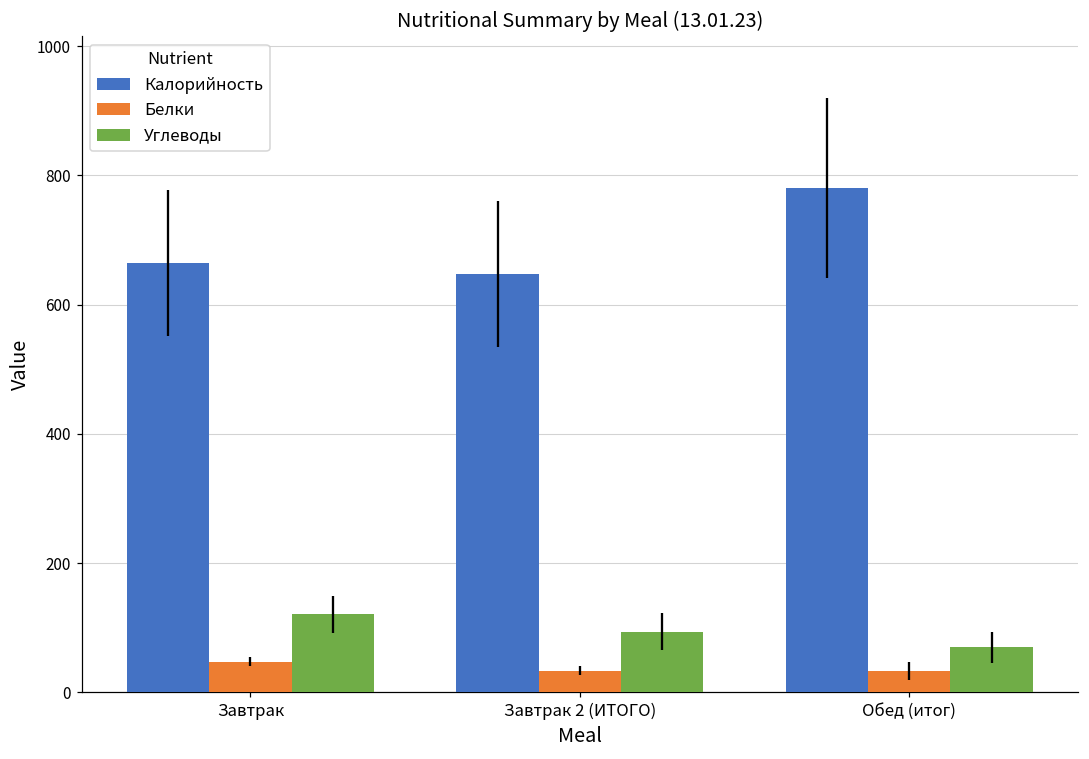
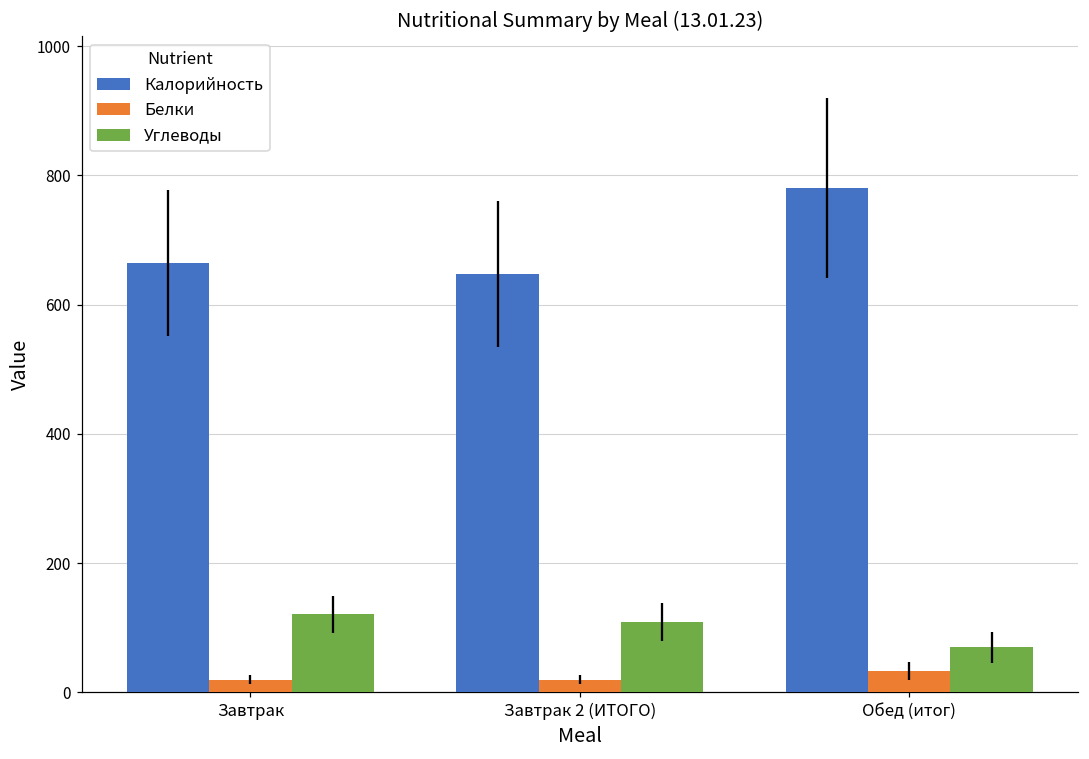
  {
    "Калорийность": {
      "Завтрак": 670,
      "Завтрак 2 (ИТОГО)": 650,
      "Обед (итог)": 780
    },
    "Белки": {
-     "Завтрак": 50,
-     "Завтрак 2 (ИТОГО)": 30,
+     "Завтрак": 20,
+     "Завтрак 2 (ИТОГО)": 20,
      "Обед (итог)": 30
    },
    "Углеводы": {
      "Завтрак": 120,
-     "Завтрак 2 (ИТОГО)": 90,
+     "Завтрак 2 (ИТОГО)": 110,
      "Обед (итог)": 70
    }
  }
